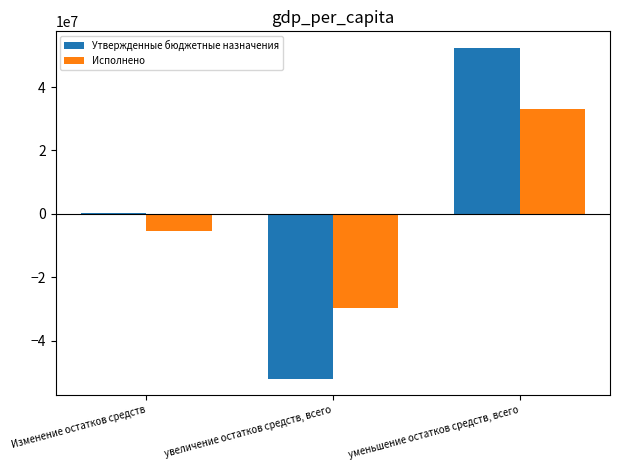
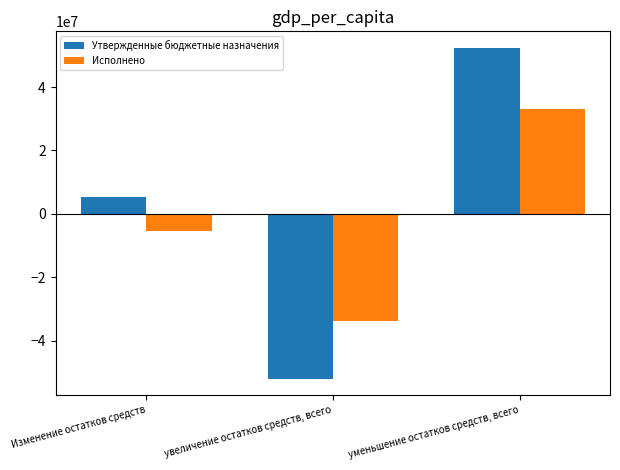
  {
    "Утвержденные бюджетные назначения": {
-     "Изменение остатков средств": 0,
+     "Изменение остатков средств": 5000000,
      "увеличение остатков средств, всего": -52000000,
      "уменьшение остатков средств, всего": 52000000
    },
    "Исполнено": {
      "Изменение остатков средств": -5000000,
-     "увеличение остатков средств, всего": -30000000,
+     "увеличение остатков средств, всего": -34000000,
      "уменьшение остатков средств, всего": 33000000
    }
  }
